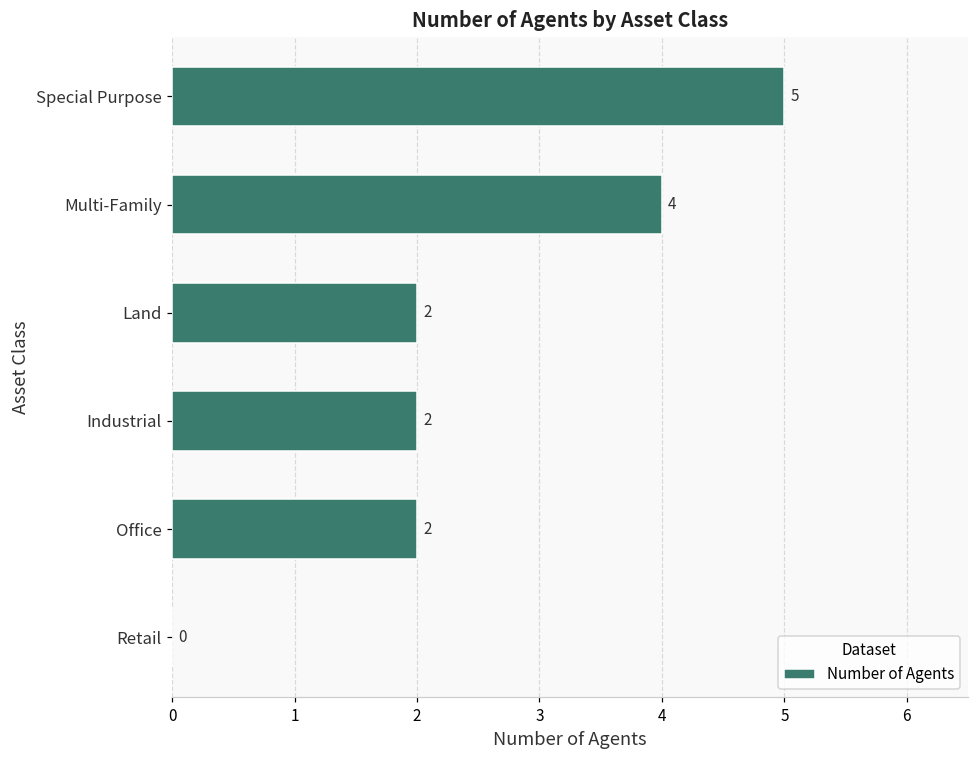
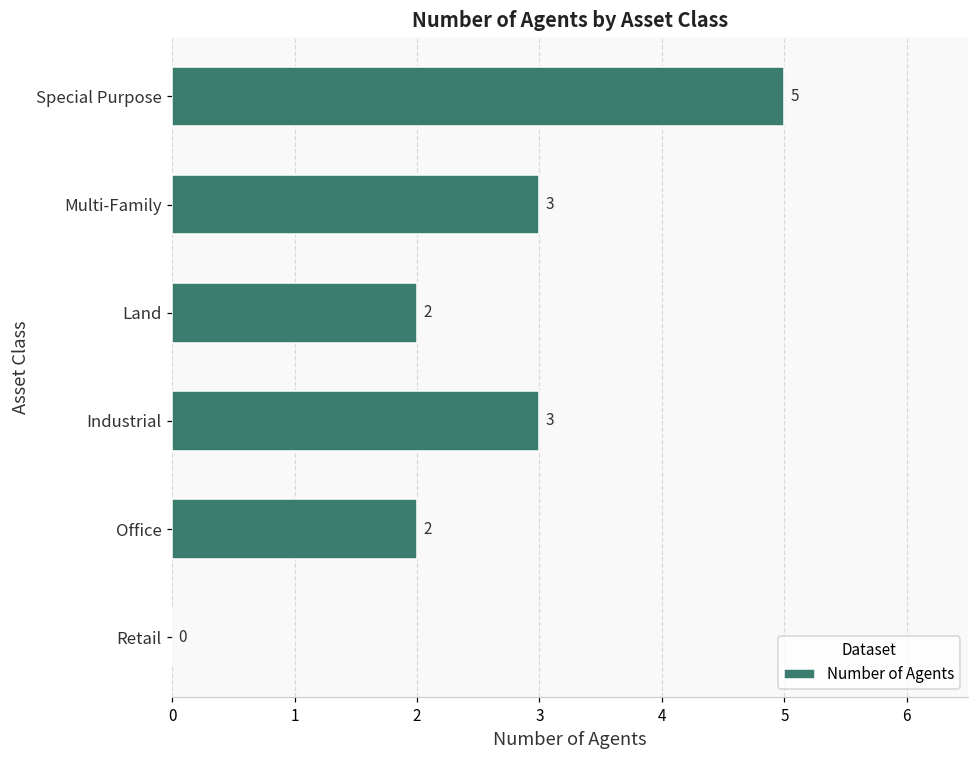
  {
    "Special Purpose": 5,
-   "Multi-Family": 4,
+   "Multi-Family": 3,
    "Land": 2,
-   "Industrial": 2,
+   "Industrial": 3,
    "Office": 2,
    "Retail": 0
  }
